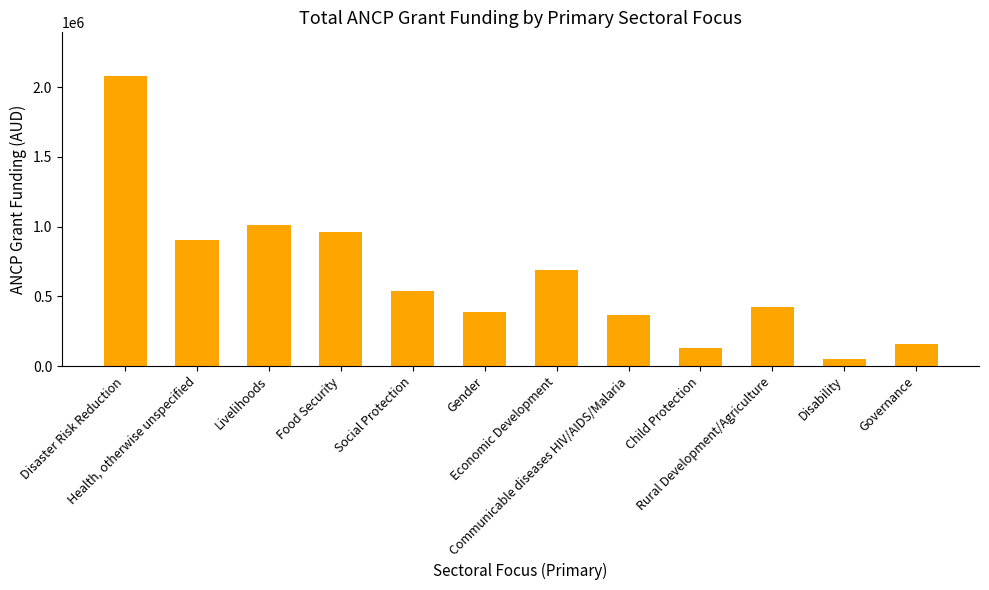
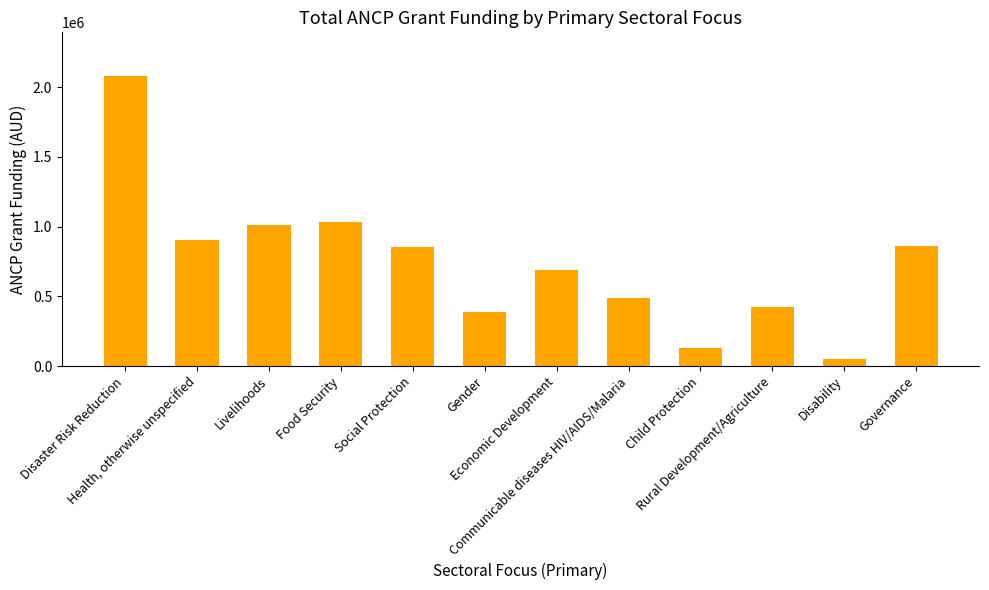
  {
    "Disaster Risk Reduction": 2080000,
    "Health, otherwise unspecified": 900000,
    "Livelihoods": 1010000,
-   "Food Security": 960000,
-   "Social Protection": 540000,
+   "Food Security": 1030000,
+   "Social Protection": 850000,
    "Gender": 390000,
    "Economic Development": 690000,
-   "Communicable diseases HIV/AIDS/Malaria": 360000,
+   "Communicable diseases HIV/AIDS/Malaria": 490000,
    "Child Protection": 130000,
    "Rural Development/Agriculture": 420000,
    "Disability": 50000,
-   "Governance": 160000
+   "Governance": 860000
  }
